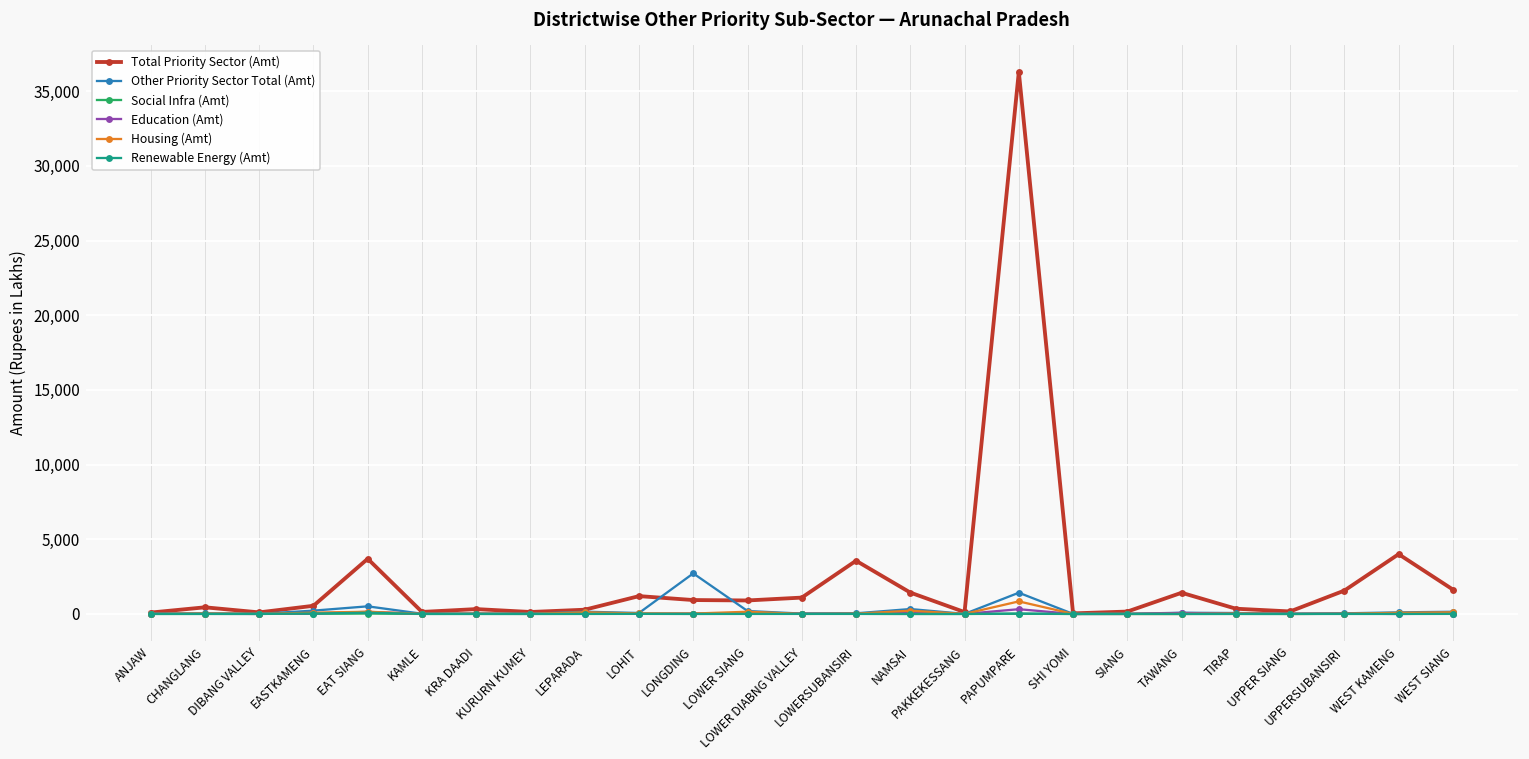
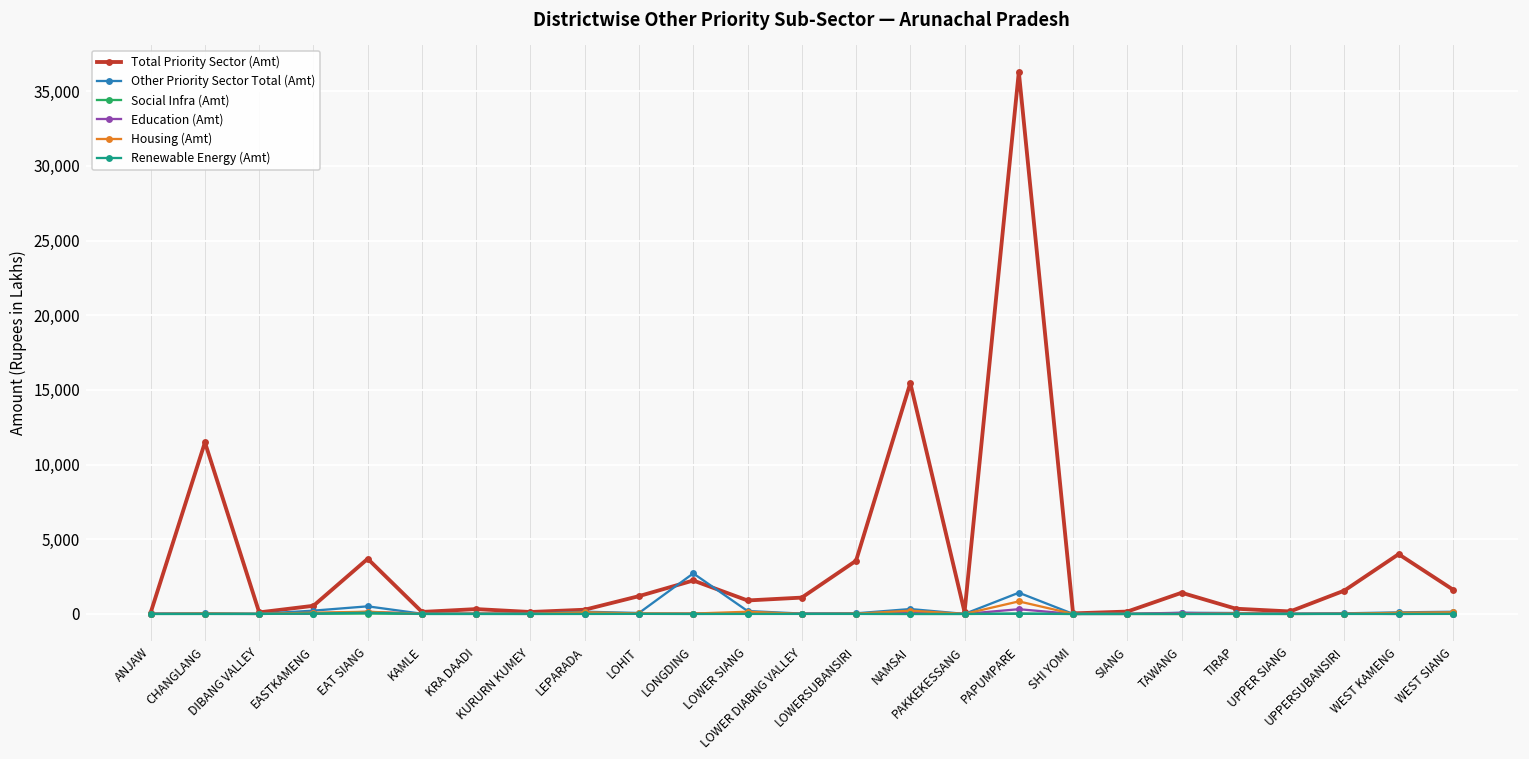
  {
    "Total Priority Sector (Amt)": {
-     "CHANGLANG": "400",
+     "CHANGLANG": "11,500",
      "EASTKAMENG": "500",
      "EAT SIANG": "3,700",
      "KRA DAADI": "300",
      "LOHIT": "1,200",
-     "LONGDING": "900",
+     "LONGDING": "2,200",
      "LOWER SIANG": "900",
      "LOWER DIABNG VALLEY": "1,100",
      "LOWERSUBANSIRI": "3,600",
-     "NAMSAI": "1,400",
+     "NAMSAI": "15,500",
      "PAPUMPARE": "36,300",
      "TAWANG": "1,400",
      "TIRAP": "400",
      "UPPERSUBANSIRI": "1,600",
      "WEST KAMENG": "4,000",
      "WEST SIANG": "1,600"
    },
    "Other Priority Sector Total (Amt)": {
      "EAT SIANG": "500",
      "LONGDING": "2,700",
      "PAPUMPARE": "1,400"
    },
    "Education (Amt)": {
      "PAPUMPARE": "300"
    },
    "Housing (Amt)": {
      "PAPUMPARE": "800"
    }
  }
